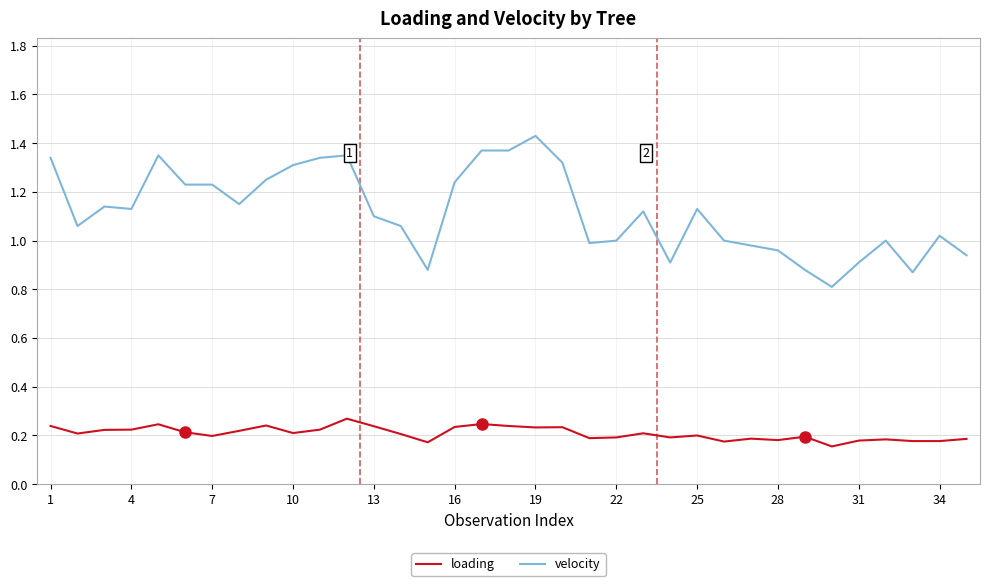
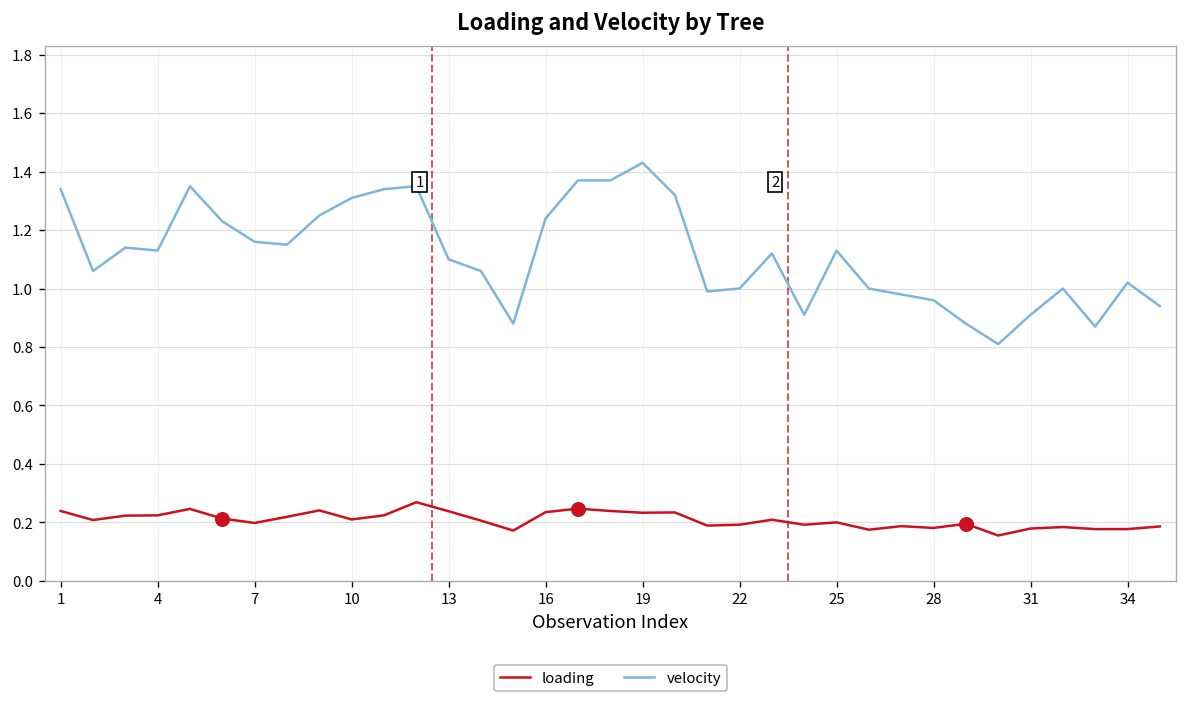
  {
    "velocity": {
      "1": 1.34,
      "4": 1.13,
-     "7": 1.23,
+     "7": 1.16,
      "10": 1.31,
      "13": 1.10,
      "16": 1.24,
      "19": 1.43,
      "22": 1.00,
      "25": 1.13,
      "28": 0.96,
      "31": 0.91,
      "34": 1.02
    }
  }
